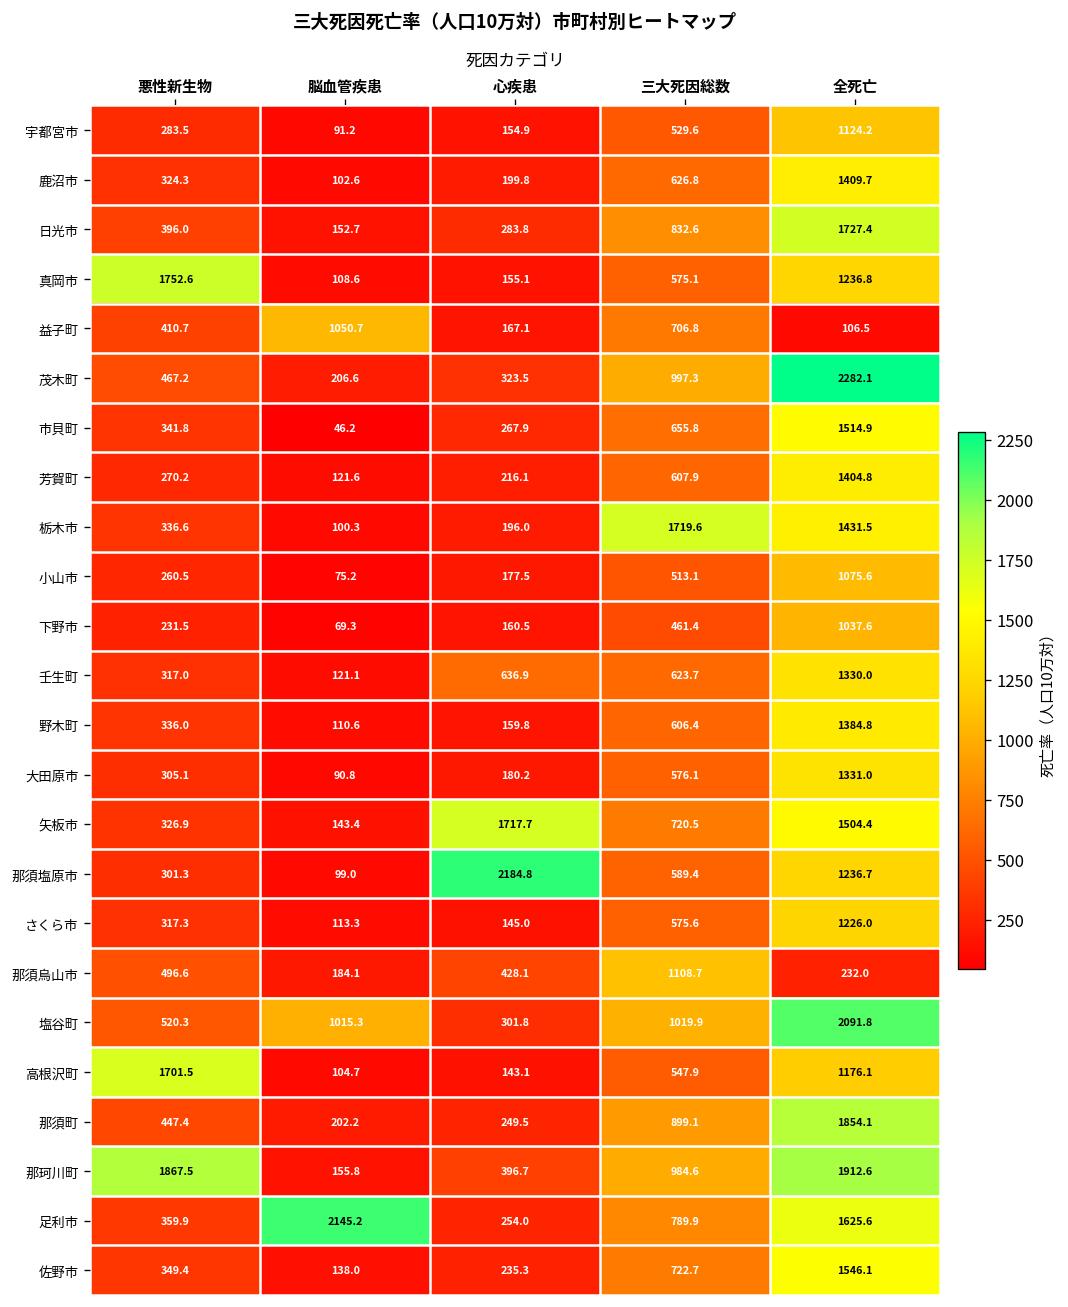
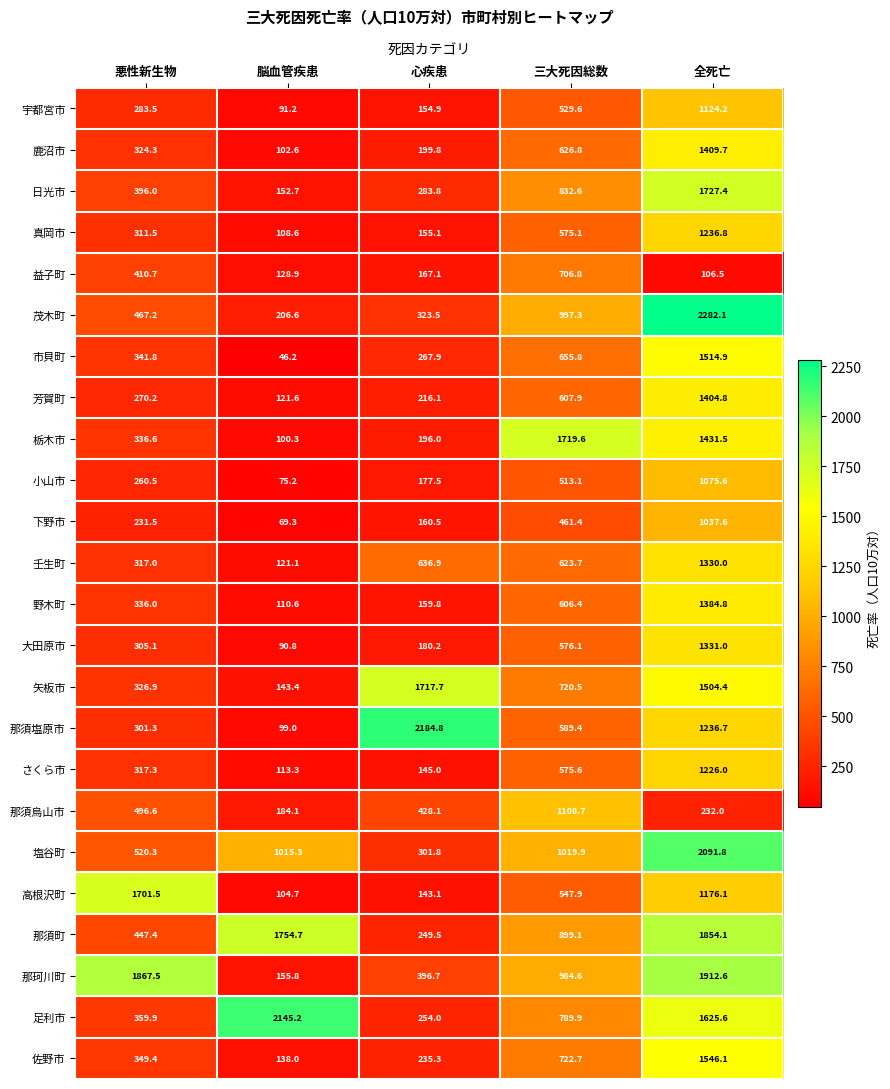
  {
    "宇都宮市": {
      "悪性新生物": 283.5,
      "脳血管疾患": 91.2,
      "心疾患": 154.9,
      "三大死因総数": 529.6,
      "全死亡": 1124.2
    },
    "鹿沼市": {
      "悪性新生物": 324.3,
      "脳血管疾患": 102.6,
      "心疾患": 199.8,
      "三大死因総数": 626.8,
      "全死亡": 1409.7
    },
    "日光市": {
      "悪性新生物": 396.0,
      "脳血管疾患": 152.7,
      "心疾患": 283.8,
      "三大死因総数": 832.6,
      "全死亡": 1727.4
    },
    "真岡市": {
-     "悪性新生物": 1752.6,
+     "悪性新生物": 311.5,
      "脳血管疾患": 108.6,
      "心疾患": 155.1,
      "三大死因総数": 575.1,
      "全死亡": 1236.8
    },
    "益子町": {
      "悪性新生物": 410.7,
-     "脳血管疾患": 1050.7,
+     "脳血管疾患": 128.9,
      "心疾患": 167.1,
      "三大死因総数": 706.8,
      "全死亡": 106.5
    },
    "茂木町": {
      "悪性新生物": 467.2,
      "脳血管疾患": 206.6,
      "心疾患": 323.5,
      "三大死因総数": 997.3,
      "全死亡": 2282.1
    },
    "市貝町": {
      "悪性新生物": 341.8,
      "脳血管疾患": 46.2,
      "心疾患": 267.9,
      "三大死因総数": 655.8,
      "全死亡": 1514.9
    },
    "芳賀町": {
      "悪性新生物": 270.2,
      "脳血管疾患": 121.6,
      "心疾患": 216.1,
      "三大死因総数": 607.9,
      "全死亡": 1404.8
    },
    "栃木市": {
      "悪性新生物": 336.6,
      "脳血管疾患": 100.3,
      "心疾患": 196.0,
      "三大死因総数": 1719.6,
      "全死亡": 1431.5
    },
    "小山市": {
      "悪性新生物": 260.5,
      "脳血管疾患": 75.2,
      "心疾患": 177.5,
      "三大死因総数": 513.1,
      "全死亡": 1075.6
    },
    "下野市": {
      "悪性新生物": 231.5,
      "脳血管疾患": 69.3,
      "心疾患": 160.5,
      "三大死因総数": 461.4,
      "全死亡": 1037.6
    },
    "壬生町": {
      "悪性新生物": 317.0,
      "脳血管疾患": 121.1,
      "心疾患": 636.9,
      "三大死因総数": 623.7,
      "全死亡": 1330.0
    },
    "野木町": {
      "悪性新生物": 336.0,
      "脳血管疾患": 110.6,
      "心疾患": 159.8,
      "三大死因総数": 606.4,
      "全死亡": 1384.8
    },
    "大田原市": {
      "悪性新生物": 305.1,
      "脳血管疾患": 90.8,
      "心疾患": 180.2,
      "三大死因総数": 576.1,
      "全死亡": 1331.0
    },
    "矢板市": {
      "悪性新生物": 326.9,
      "脳血管疾患": 143.4,
      "心疾患": 1717.7,
      "三大死因総数": 720.5,
      "全死亡": 1504.4
    },
    "那須塩原市": {
      "悪性新生物": 301.3,
      "脳血管疾患": 99.0,
      "心疾患": 2184.8,
      "三大死因総数": 589.4,
      "全死亡": 1236.7
    },
    "さくら市": {
      "悪性新生物": 317.3,
      "脳血管疾患": 113.3,
      "心疾患": 145.0,
      "三大死因総数": 575.6,
      "全死亡": 1226.0
    },
    "那須烏山市": {
      "悪性新生物": 496.6,
      "脳血管疾患": 184.1,
      "心疾患": 428.1,
      "三大死因総数": 1108.7,
      "全死亡": 232.0
    },
    "塩谷町": {
      "悪性新生物": 520.3,
      "脳血管疾患": 1015.3,
      "心疾患": 301.8,
      "三大死因総数": 1019.9,
      "全死亡": 2091.8
    },
    "高根沢町": {
      "悪性新生物": 1701.5,
      "脳血管疾患": 104.7,
      "心疾患": 143.1,
      "三大死因総数": 547.9,
      "全死亡": 1176.1
    },
    "那須町": {
      "悪性新生物": 447.4,
-     "脳血管疾患": 202.2,
+     "脳血管疾患": 1754.7,
      "心疾患": 249.5,
      "三大死因総数": 899.1,
      "全死亡": 1854.1
    },
    "那珂川町": {
      "悪性新生物": 1867.5,
      "脳血管疾患": 155.8,
      "心疾患": 396.7,
      "三大死因総数": 984.6,
      "全死亡": 1912.6
    },
    "足利市": {
      "悪性新生物": 359.9,
      "脳血管疾患": 2145.2,
      "心疾患": 254.0,
      "三大死因総数": 789.9,
      "全死亡": 1625.6
    },
    "佐野市": {
      "悪性新生物": 349.4,
      "脳血管疾患": 138.0,
      "心疾患": 235.3,
      "三大死因総数": 722.7,
      "全死亡": 1546.1
    }
  }
